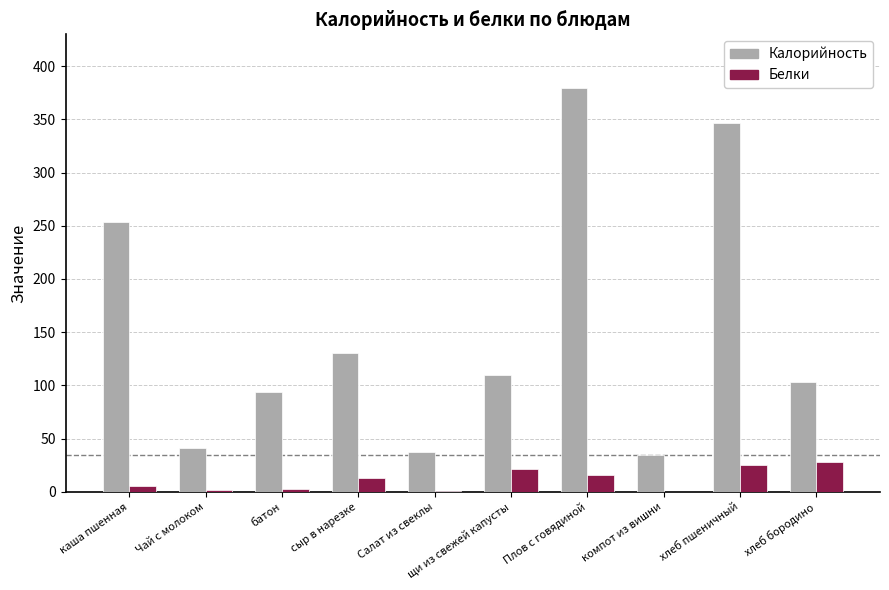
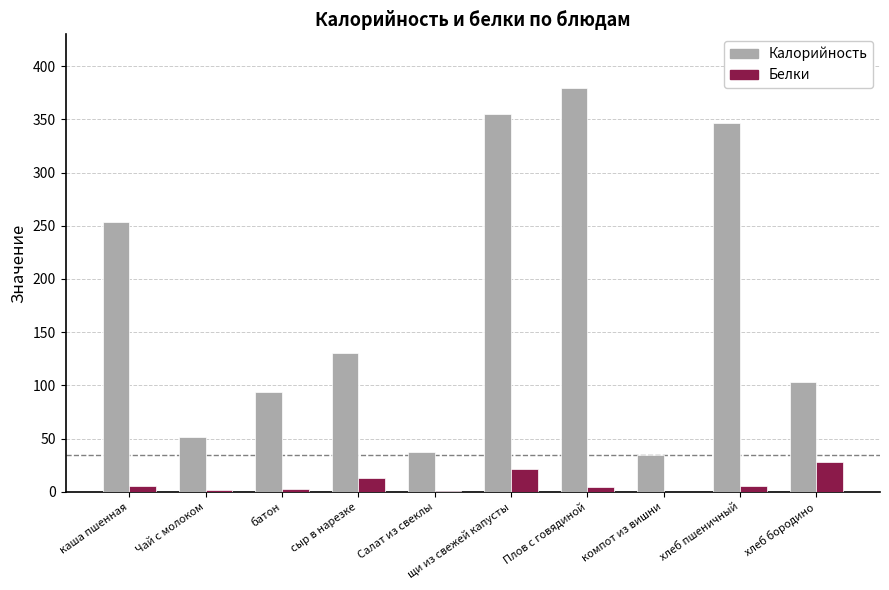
  {
    "Калорийность": {
      "каша пшенная": 254,
-     "Чай с молоком": 41,
+     "Чай с молоком": 51,
      "батон": 94,
      "сыр в нарезке": 130,
      "Салат из свеклы": 38,
-     "щи из свежей капусты": 110,
+     "щи из свежей капусты": 355,
      "Плов с говядиной": 380,
      "компот из вишни": 35,
      "хлеб пшеничный": 347,
      "хлеб бородино": 103
    },
    "Белки": {
      "каша пшенная": 5,
      "батон": 3,
      "сыр в нарезке": 13,
      "щи из свежей капусты": 21,
-     "Плов с говядиной": 16,
+     "Плов с говядиной": 4,
      "компот из вишни": 0,
-     "хлеб пшеничный": 25,
+     "хлеб пшеничный": 5,
      "хлеб бородино": 28
    }
  }
